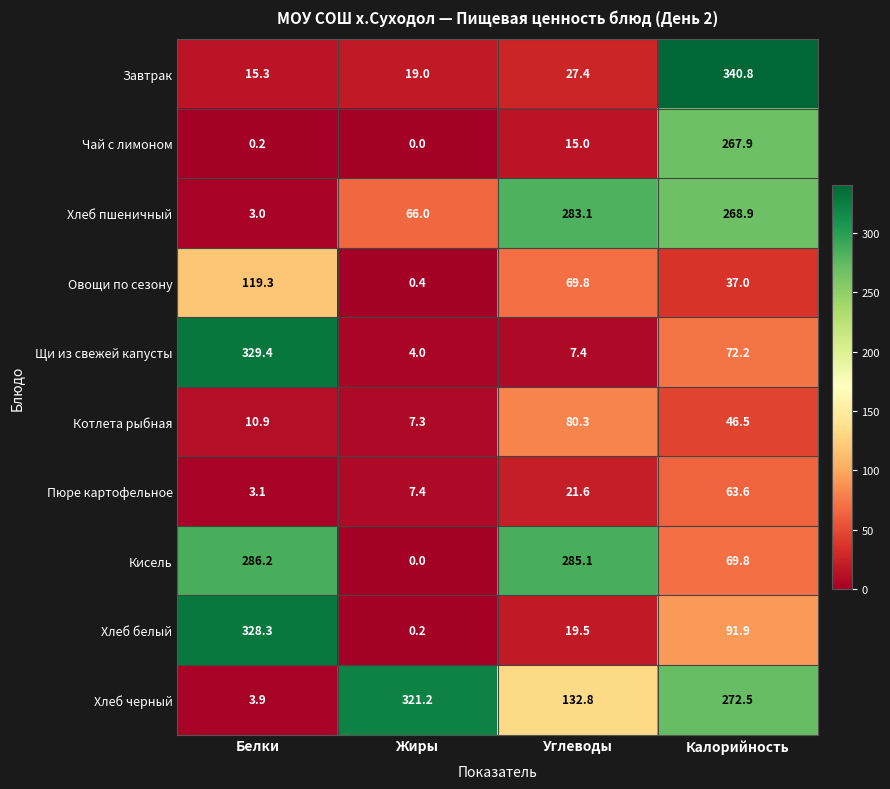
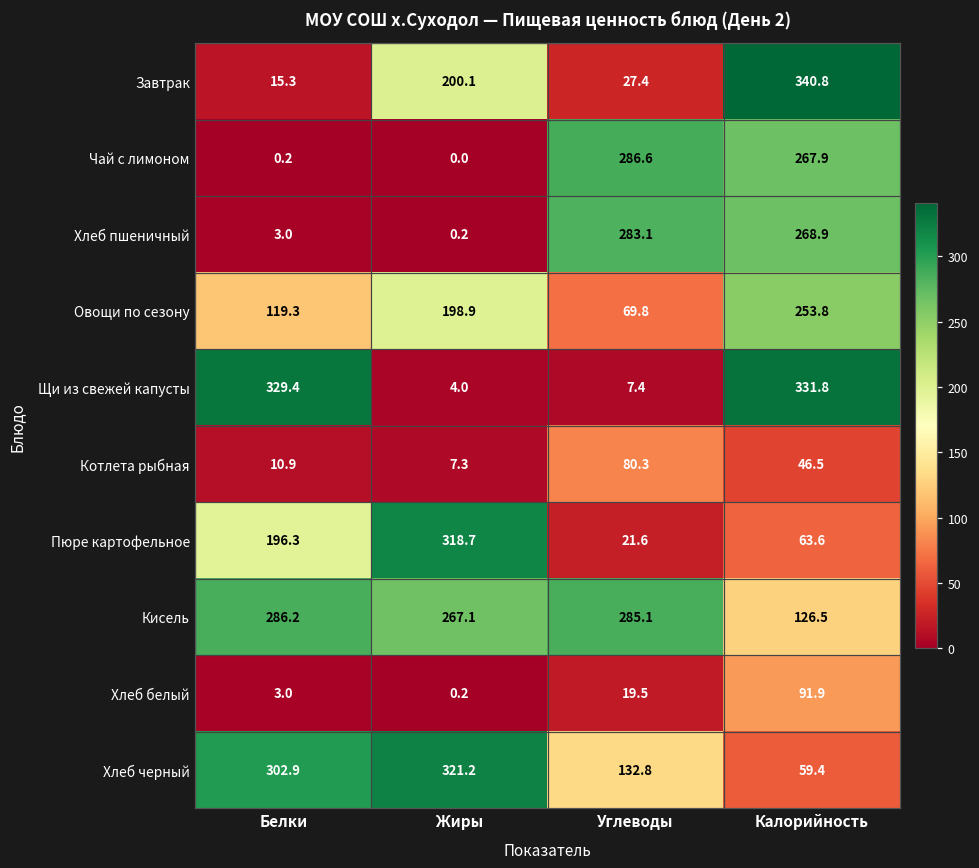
  {
    "Завтрак": {
      "Белки": 15.3,
-     "Жиры": 19.0,
+     "Жиры": 200.1,
      "Углеводы": 27.4,
      "Калорийность": 340.8
    },
    "Чай с лимоном": {
      "Белки": 0.2,
      "Жиры": 0.0,
-     "Углеводы": 15.0,
+     "Углеводы": 286.6,
      "Калорийность": 267.9
    },
    "Хлеб пшеничный": {
      "Белки": 3.0,
-     "Жиры": 66.0,
+     "Жиры": 0.2,
      "Углеводы": 283.1,
      "Калорийность": 268.9
    },
    "Овощи по сезону": {
      "Белки": 119.3,
-     "Жиры": 0.4,
+     "Жиры": 198.9,
      "Углеводы": 69.8,
-     "Калорийность": 37.0
+     "Калорийность": 253.8
    },
    "Щи из свежей капусты": {
      "Белки": 329.4,
      "Жиры": 4.0,
      "Углеводы": 7.4,
-     "Калорийность": 72.2
+     "Калорийность": 331.8
    },
    "Котлета рыбная": {
      "Белки": 10.9,
      "Жиры": 7.3,
      "Углеводы": 80.3,
      "Калорийность": 46.5
    },
    "Пюре картофельное": {
-     "Белки": 3.1,
-     "Жиры": 7.4,
+     "Белки": 196.3,
+     "Жиры": 318.7,
      "Углеводы": 21.6,
      "Калорийность": 63.6
    },
    "Кисель": {
      "Белки": 286.2,
-     "Жиры": 0.0,
+     "Жиры": 267.1,
      "Углеводы": 285.1,
-     "Калорийность": 69.8
+     "Калорийность": 126.5
    },
    "Хлеб белый": {
-     "Белки": 328.3,
+     "Белки": 3.0,
      "Жиры": 0.2,
      "Углеводы": 19.5,
      "Калорийность": 91.9
    },
    "Хлеб черный": {
-     "Белки": 3.9,
+     "Белки": 302.9,
      "Жиры": 321.2,
      "Углеводы": 132.8,
-     "Калорийность": 272.5
+     "Калорийность": 59.4
    }
  }
